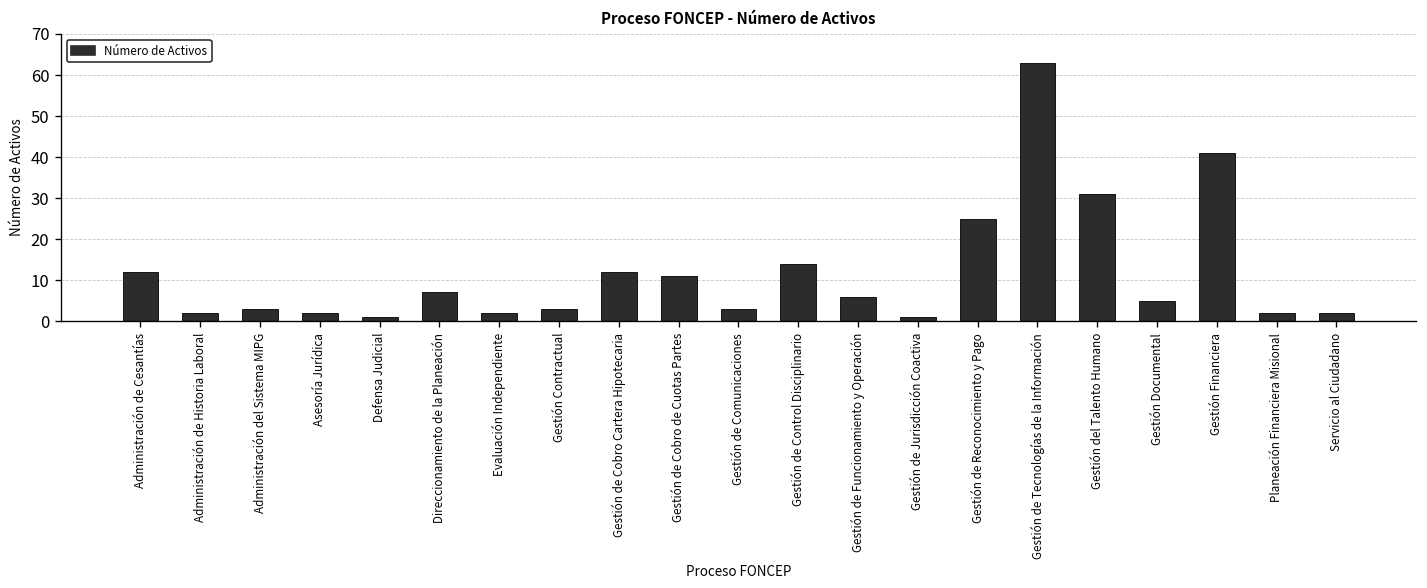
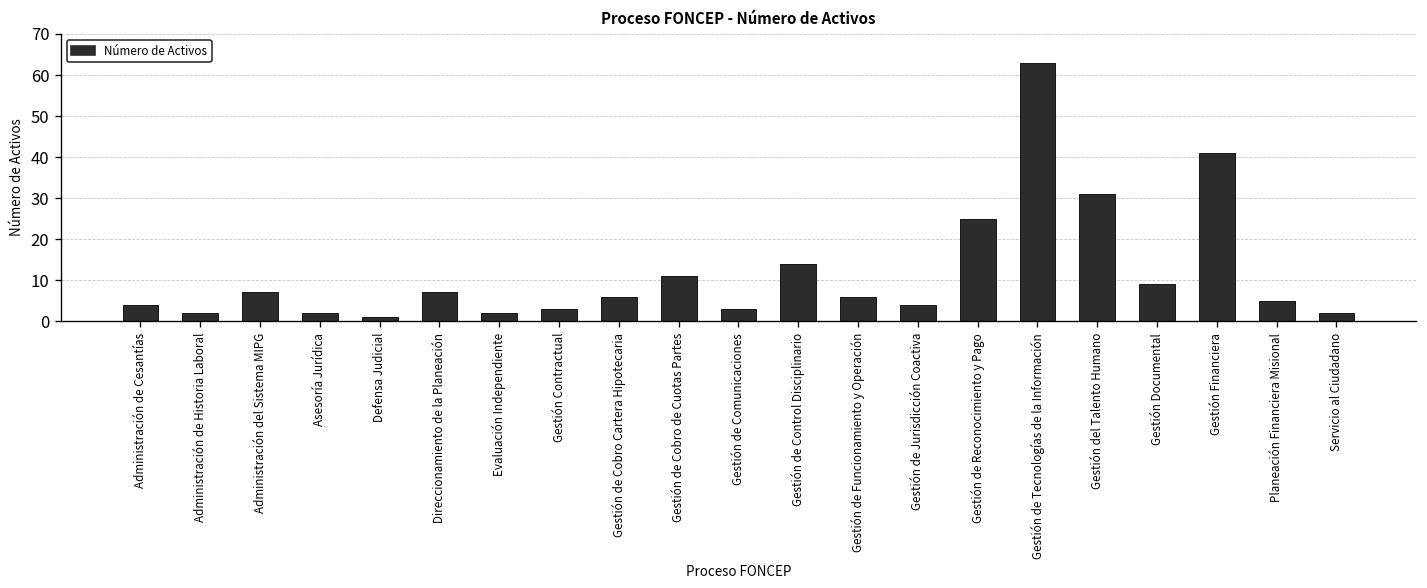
  {
-   "Administración de Cesantías": 12,
+   "Administración de Cesantías": 4,
    "Administración de Historia Laboral": 2,
-   "Administración del Sistema MIPG": 3,
+   "Administración del Sistema MIPG": 7,
    "Asesoría Jurídica": 2,
    "Defensa Judicial": 1,
    "Direccionamiento de la Planeación": 7,
    "Evaluación Independiente": 2,
    "Gestión Contractual": 3,
-   "Gestión de Cobro Cartera Hipotecaria": 12,
+   "Gestión de Cobro Cartera Hipotecaria": 6,
    "Gestión de Cobro de Cuotas Partes": 11,
    "Gestión de Comunicaciones": 3,
    "Gestión de Control Disciplinario": 14,
    "Gestión de Funcionamiento y Operación": 6,
-   "Gestión de Jurisdicción Coactiva": 1,
+   "Gestión de Jurisdicción Coactiva": 4,
    "Gestión de Reconocimiento y Pago": 25,
    "Gestión de Tecnologías de la Información": 63,
    "Gestión del Talento Humano": 31,
-   "Gestión Documental": 5,
+   "Gestión Documental": 9,
    "Gestión Financiera": 41,
-   "Planeación Financiera Misional": 2,
+   "Planeación Financiera Misional": 5,
    "Servicio al Ciudadano": 2
  }
